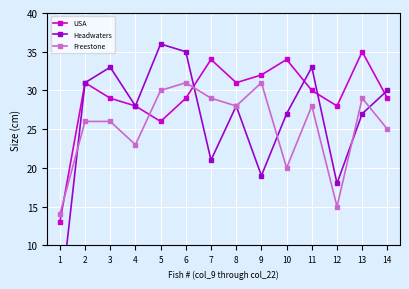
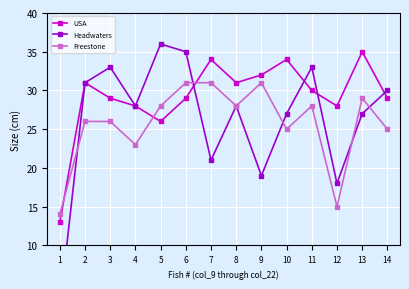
  {
    "Freestone": {
      "1": 14,
      "2": 26,
      "3": 26,
      "4": 23,
-     "5": 30,
+     "5": 28,
      "6": 31,
-     "7": 29,
+     "7": 31,
      "9": 31,
-     "10": 20,
+     "10": 25,
      "11": 28,
      "12": 15,
      "13": 29,
      "14": 25
    }
  }
